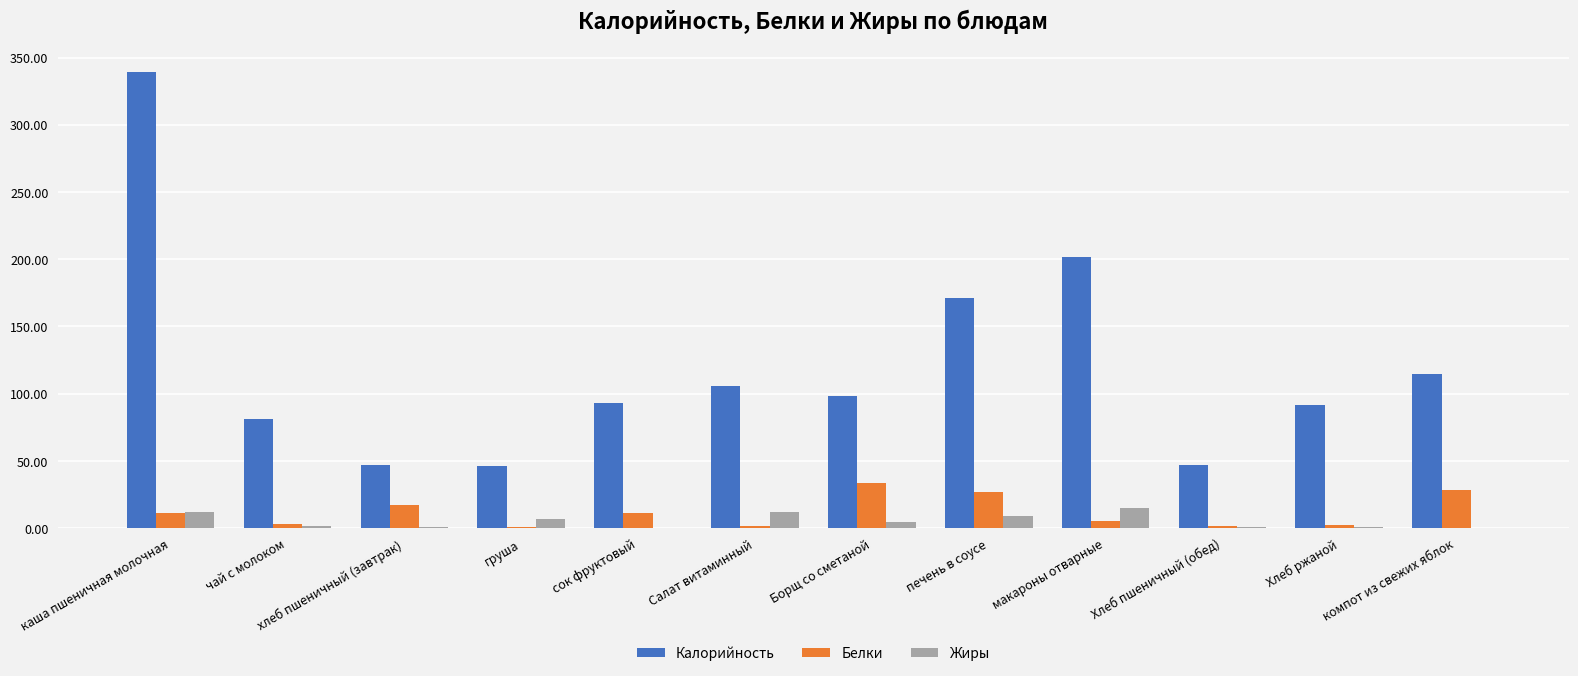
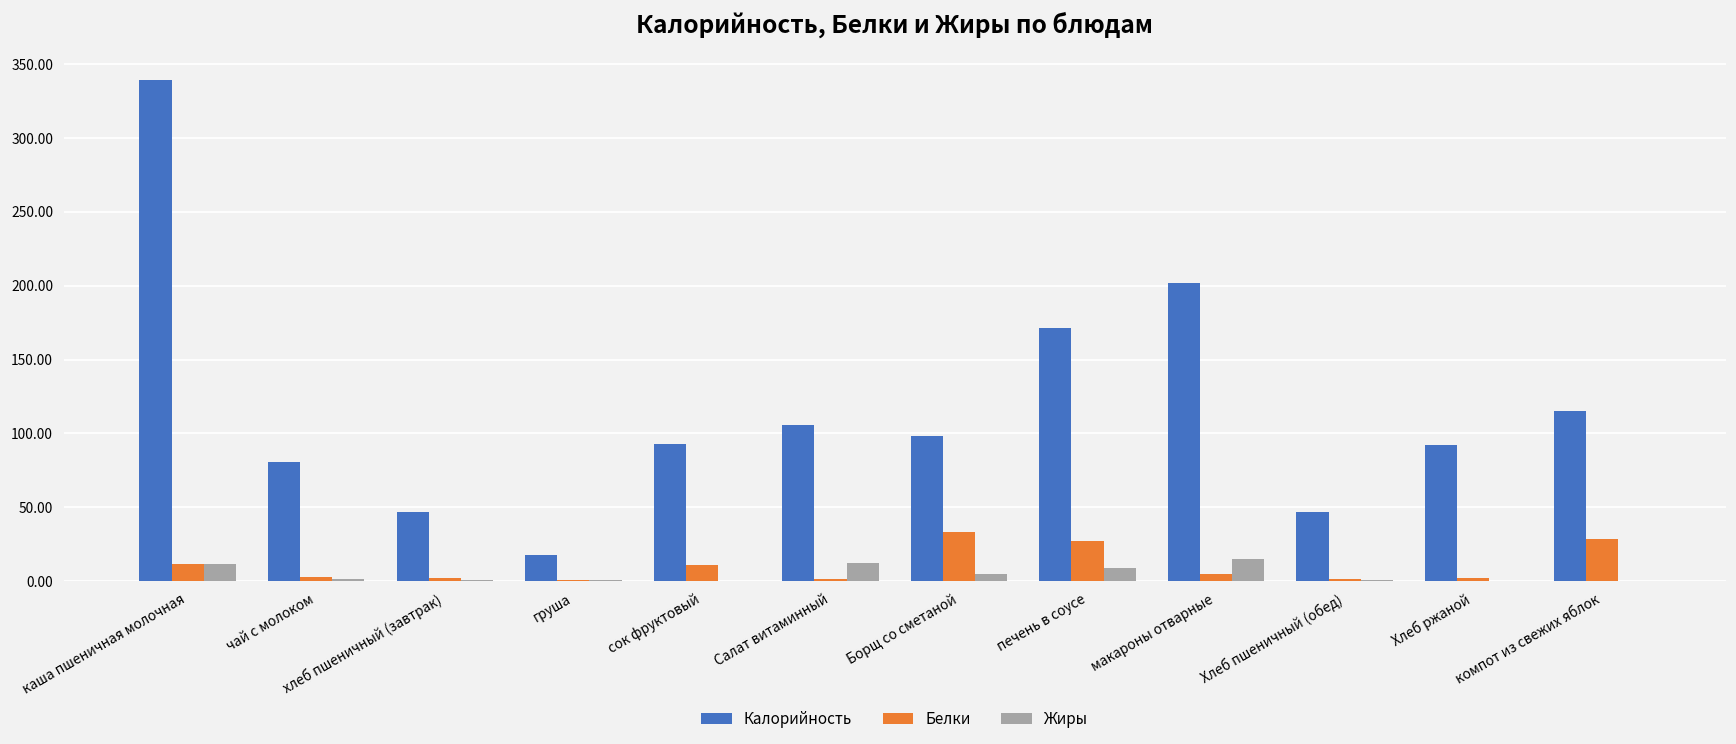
  {
    "Калорийность": {
      "каша пшеничная молочная": 339,
      "чай с молоком": 81,
      "хлеб пшеничный (завтрак)": 47,
-     "груша": 46,
+     "груша": 18,
      "сок фруктовый": 93,
      "Салат витаминный": 106,
      "Борщ со сметаной": 99,
      "печень в соусе": 171,
      "макароны отварные": 202,
      "Хлеб пшеничный (обед)": 47,
      "Хлеб ржаной": 92,
      "компот из свежих яблок": 115
    },
    "Белки": {
      "каша пшеничная молочная": 12,
      "чай с молоком": 3,
-     "хлеб пшеничный (завтрак)": 17,
+     "хлеб пшеничный (завтрак)": 2,
      "сок фруктовый": 11,
      "Борщ со сметаной": 33,
      "печень в соусе": 27,
      "макароны отварные": 5,
      "Хлеб ржаной": 2,
      "компот из свежих яблок": 28
    },
    "Жиры": {
      "каша пшеничная молочная": 12,
-     "груша": 7,
+     "груша": 1,
      "сок фруктовый": 0,
      "Салат витаминный": 12,
      "Борщ со сметаной": 5,
      "печень в соусе": 9,
      "макароны отварные": 15
    }
  }
